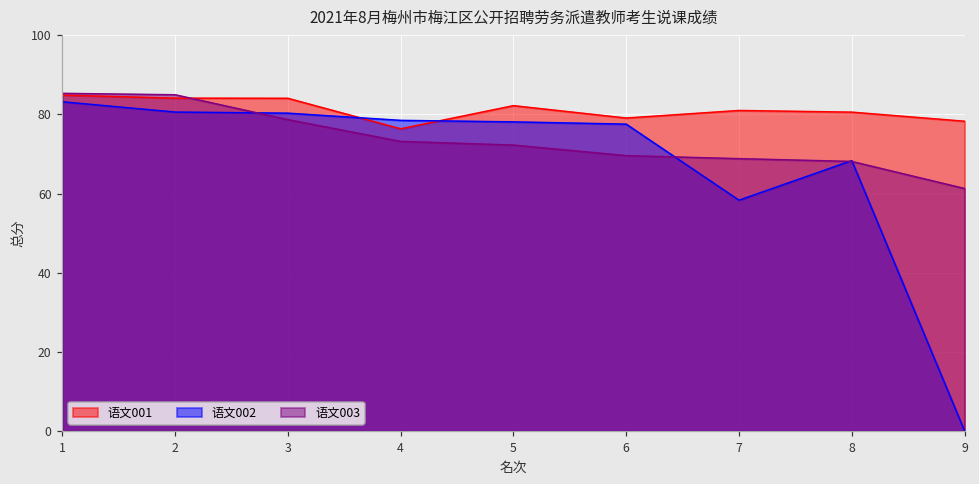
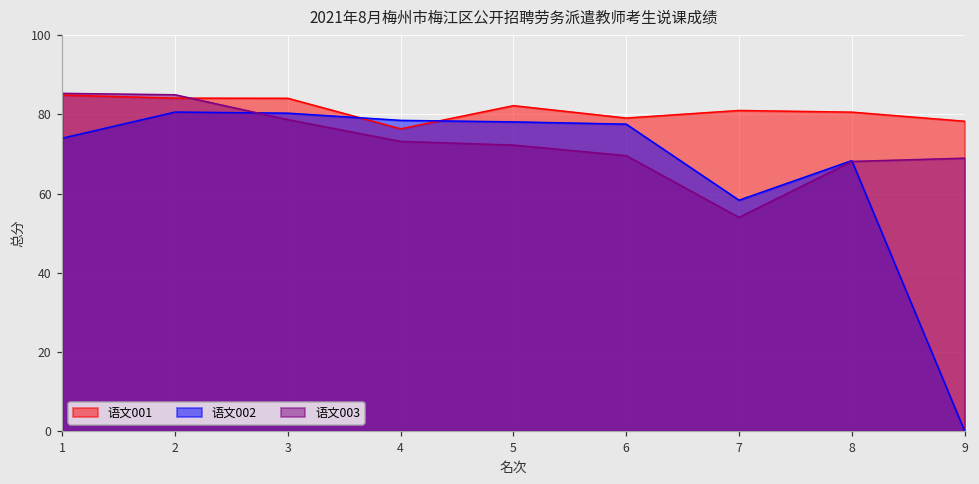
  {
    "语文001": {
      "2": 84,
      "3": 84,
      "4": 76,
      "5": 82,
      "6": 79,
      "7": 81,
      "8": 81,
      "9": 78
    },
    "语文002": {
-     "1": 83,
+     "1": 74,
      "2": 81,
      "3": 80,
      "4": 79,
      "5": 78,
      "6": 78,
      "7": 58,
      "9": 0
    },
    "语文003": {
      "2": 85,
      "3": 79,
      "4": 73,
      "5": 72,
      "6": 70,
-     "7": 69,
-     "9": 61
+     "7": 54,
+     "9": 69
    }
  }
